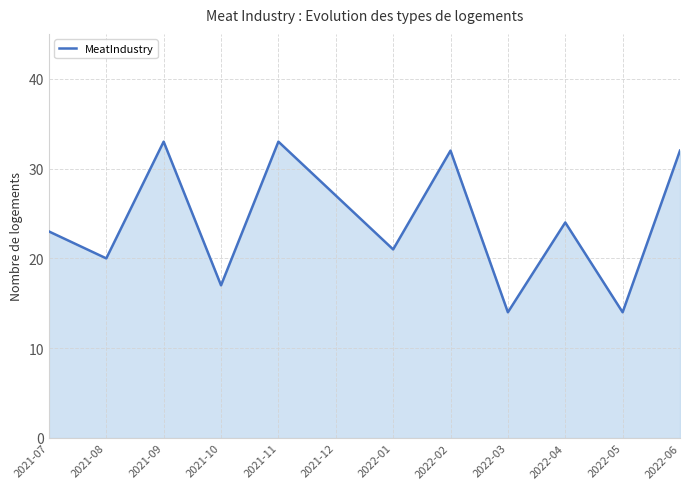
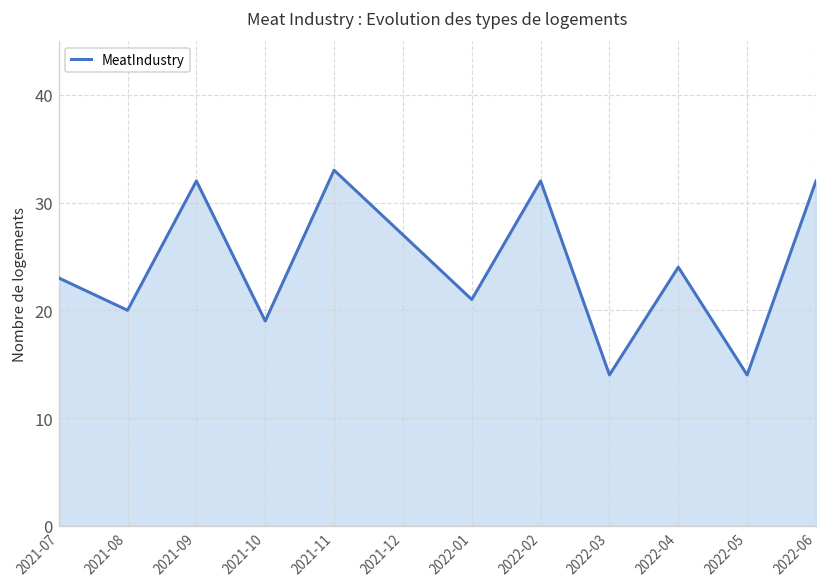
  {
    "2021-07": 23,
    "2021-08": 20,
-   "2021-09": 33,
-   "2021-10": 17,
+   "2021-09": 32,
+   "2021-10": 19,
    "2021-11": 33,
    "2021-12": 27,
    "2022-01": 21,
    "2022-02": 32,
    "2022-03": 14,
    "2022-04": 24,
    "2022-05": 14,
    "2022-06": 32
  }
